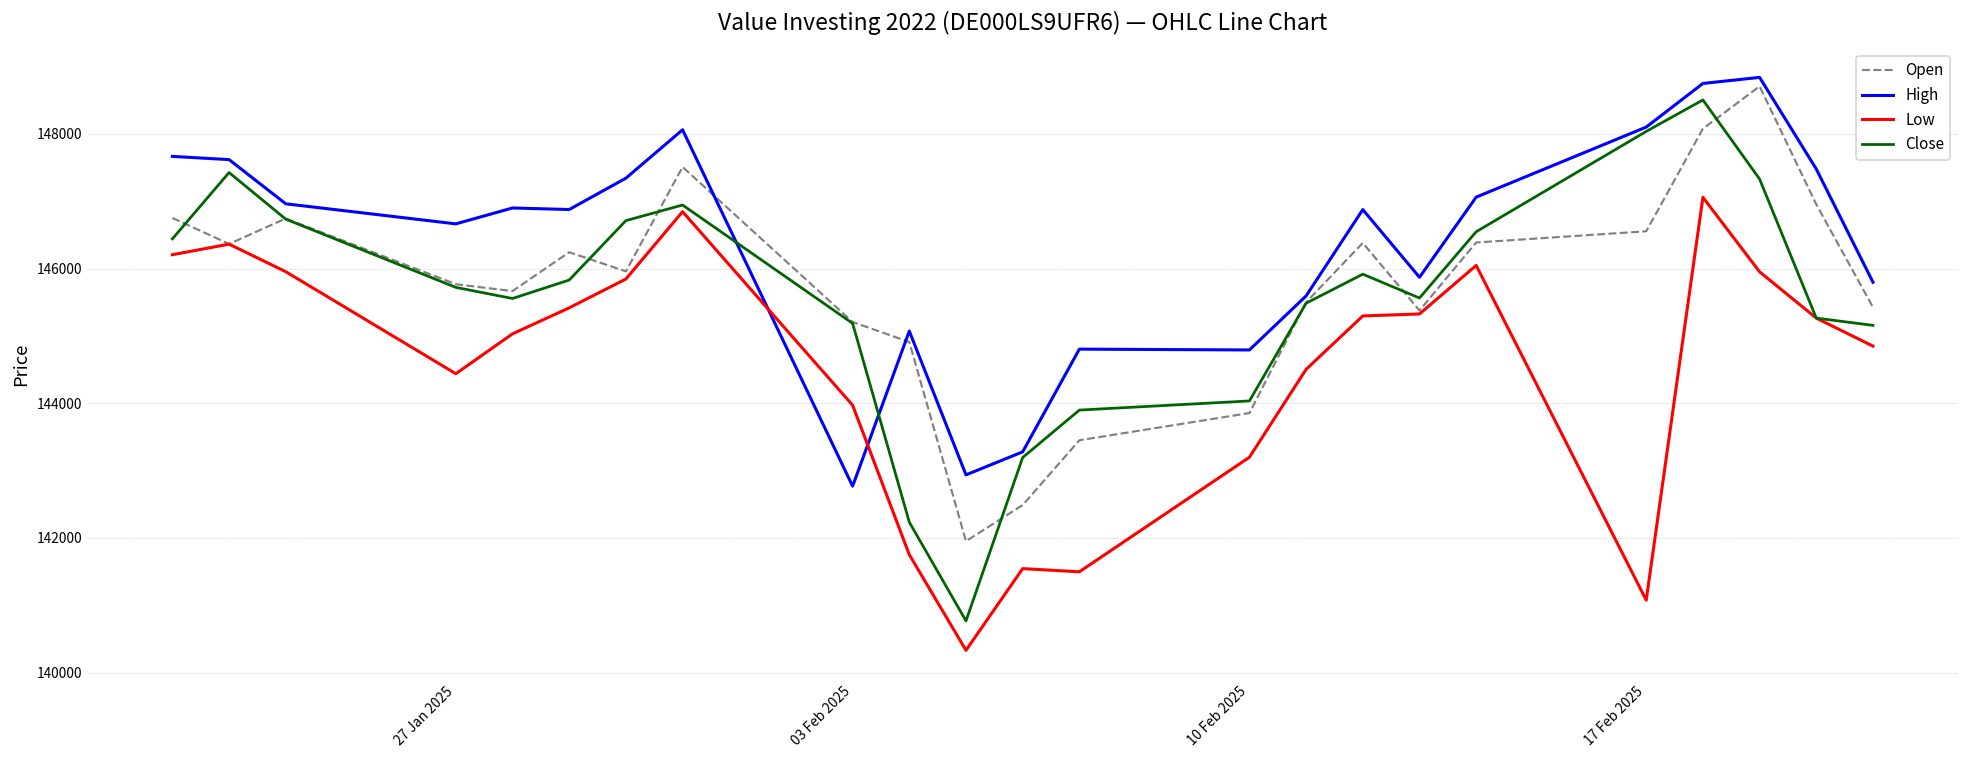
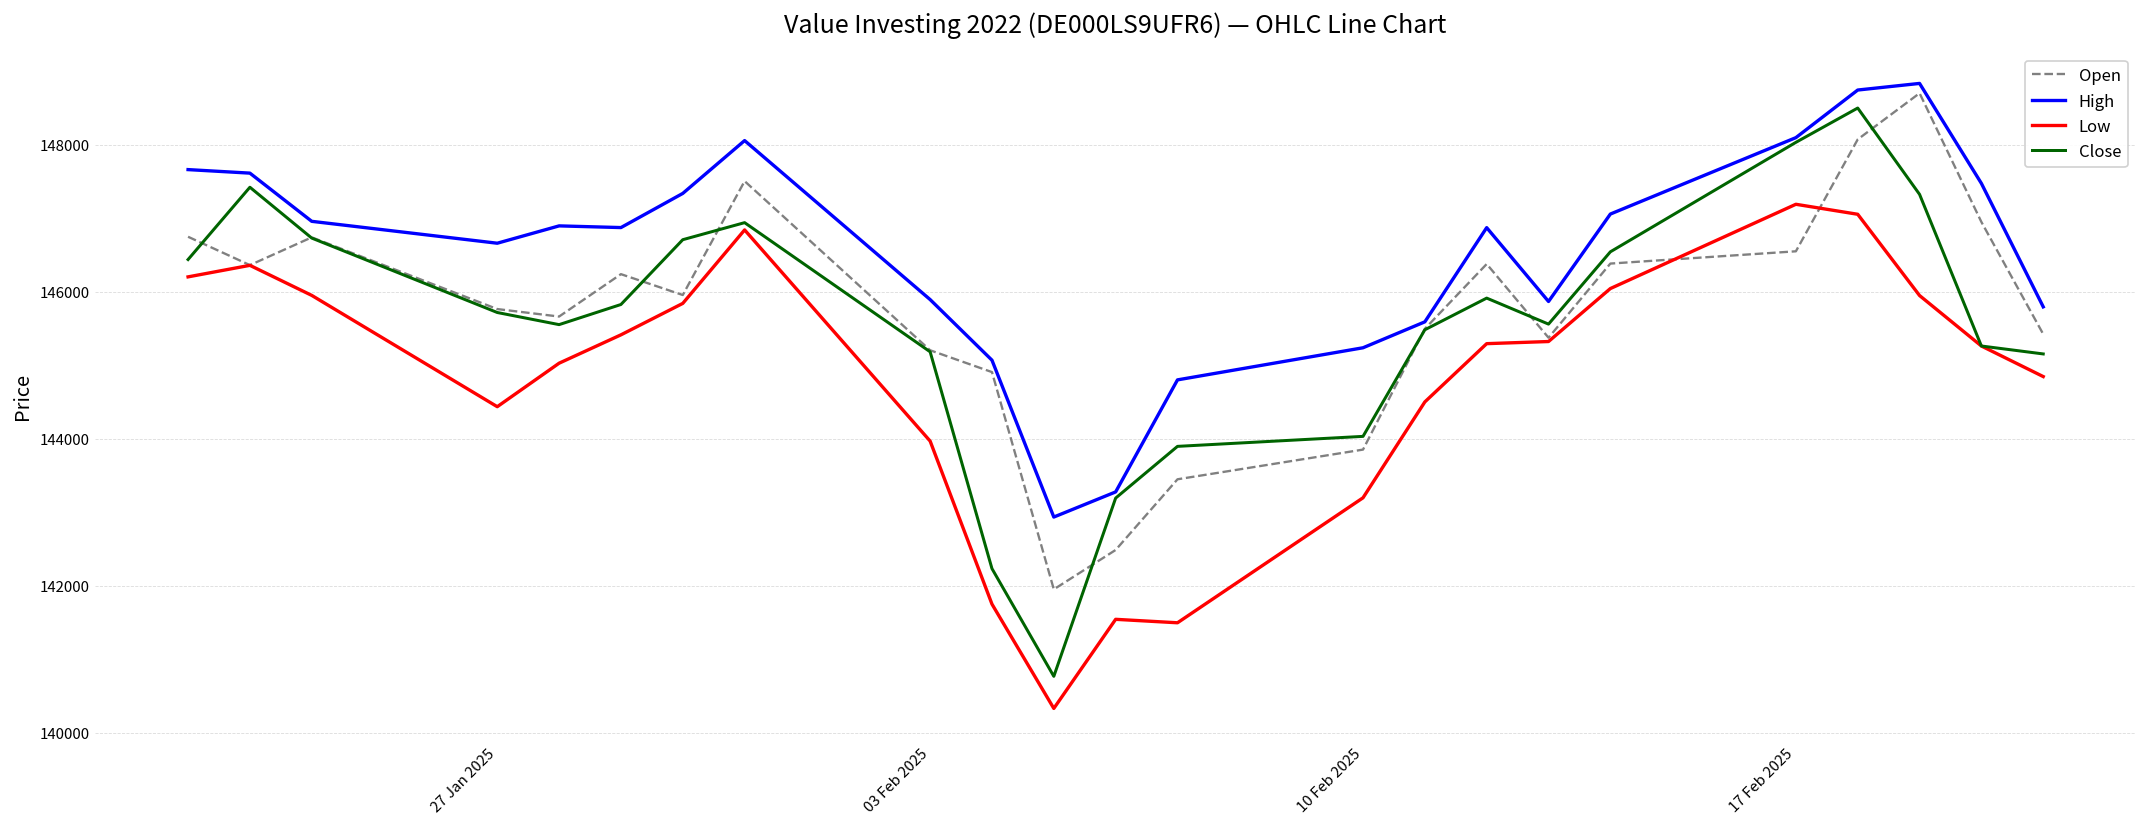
  {
    "Open": {
      "27 Jan 2025": 145800,
      "10 Feb 2025": 143900,
      "17 Feb 2025": 146600
    },
    "High": {
      "27 Jan 2025": 146700,
-     "03 Feb 2025": 142800,
-     "10 Feb 2025": 144800,
+     "03 Feb 2025": 145900,
+     "10 Feb 2025": 145200,
      "17 Feb 2025": 148100
    },
    "Low": {
      "27 Jan 2025": 144400,
      "03 Feb 2025": 144000,
      "10 Feb 2025": 143200,
-     "17 Feb 2025": 141100
+     "17 Feb 2025": 147200
    },
    "Close": {
      "27 Jan 2025": 145700,
      "10 Feb 2025": 144000,
      "17 Feb 2025": 148000
    }
  }
